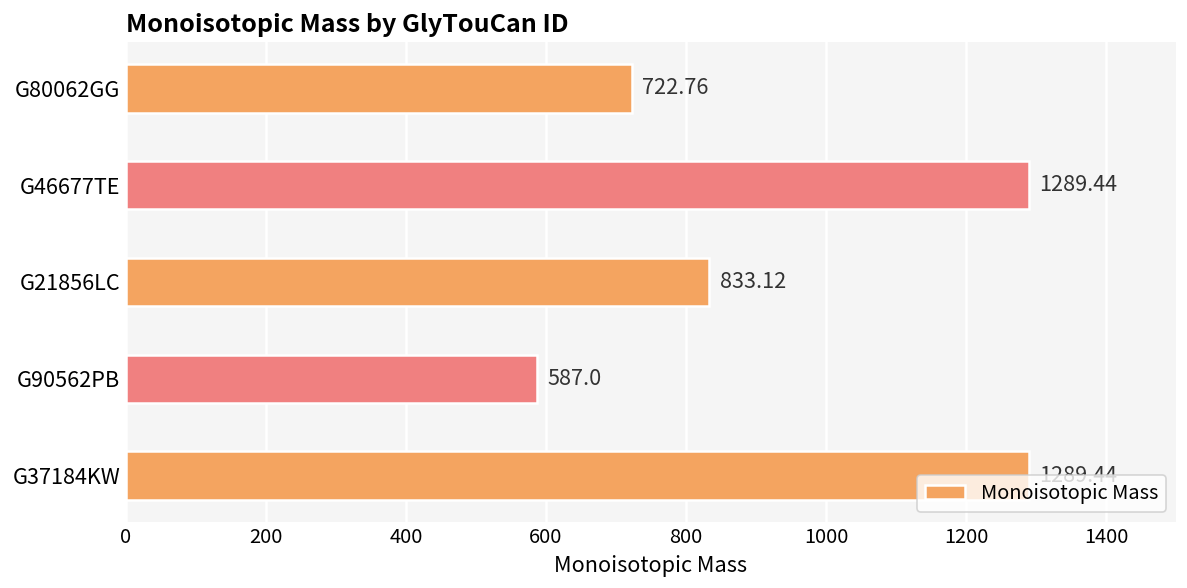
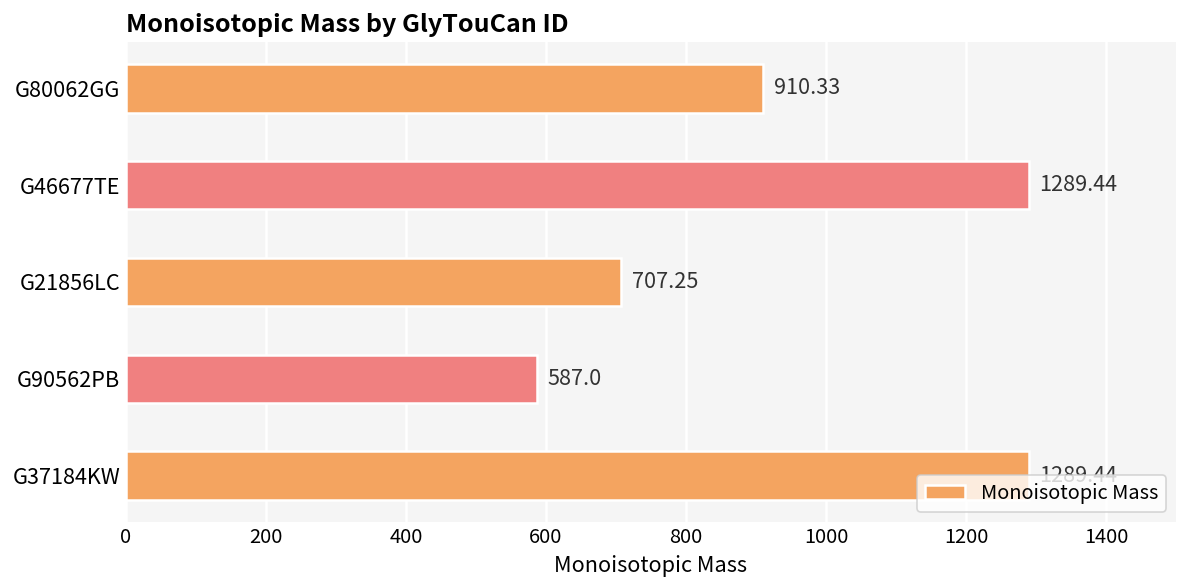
  {
-   "G80062GG": 722.76,
+   "G80062GG": 910.33,
    "G46677TE": 1289.44,
-   "G21856LC": 833.12,
+   "G21856LC": 707.25,
    "G90562PB": 587.0
  }
